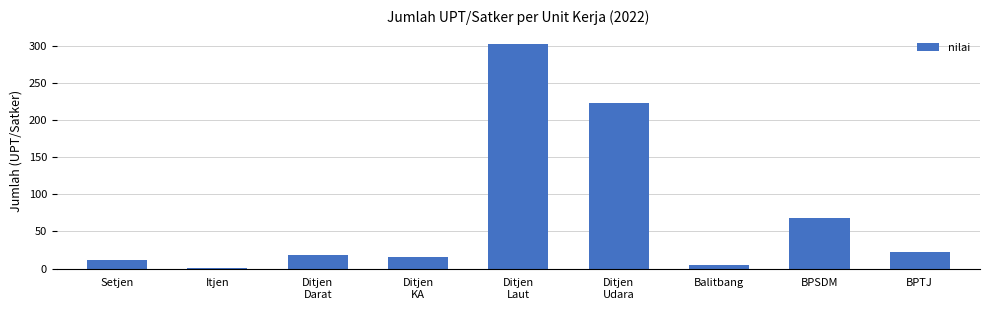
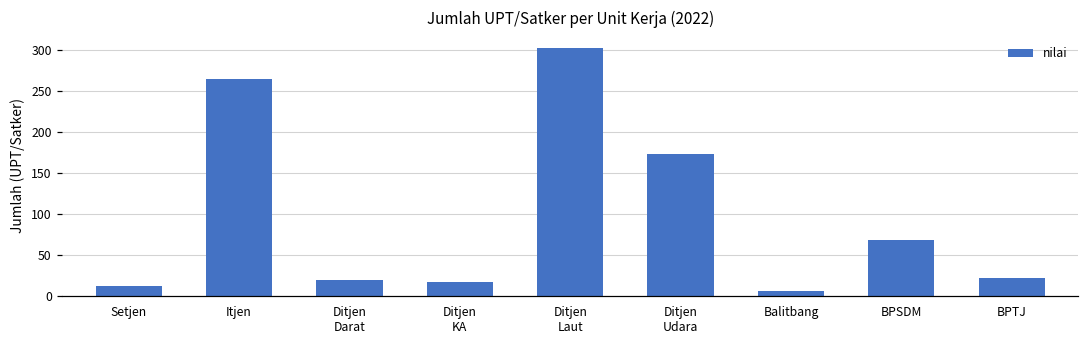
  {
    "Setjen": 10,
-   "Itjen": 0,
+   "Itjen": 270,
    "Ditjen Darat": 20,
    "Ditjen KA": 20,
    "Ditjen Laut": 300,
-   "Ditjen Udara": 220,
+   "Ditjen Udara": 170,
    "Balitbang": 10,
    "BPSDM": 70,
    "BPTJ": 20
  }
